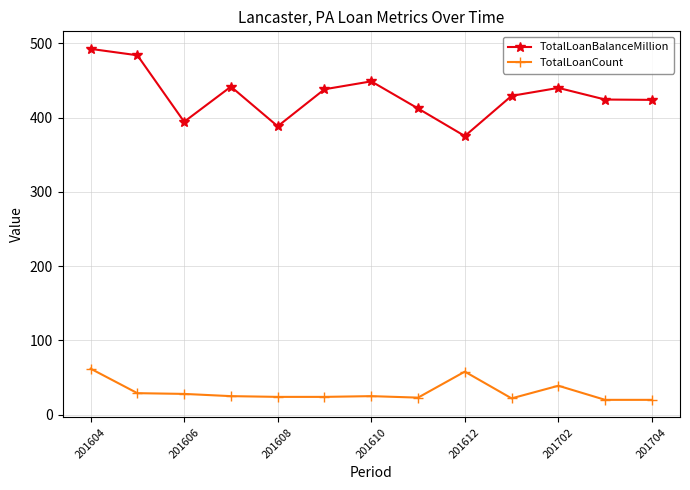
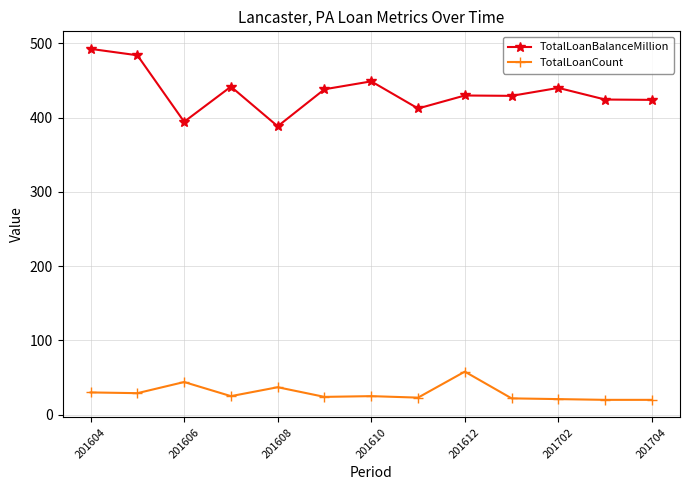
  {
    "TotalLoanBalanceMillion": {
      "201604": 490,
      "201606": 390,
      "201608": 390,
      "201610": 450,
-     "201612": 380,
+     "201612": 430,
      "201702": 440,
      "201704": 420
    },
    "TotalLoanCount": {
-     "201604": 60,
-     "201606": 30,
-     "201608": 20,
+     "201604": 30,
+     "201606": 40,
+     "201608": 40,
      "201610": 30,
      "201612": 60,
-     "201702": 40,
+     "201702": 20,
      "201704": 20
    }
  }
